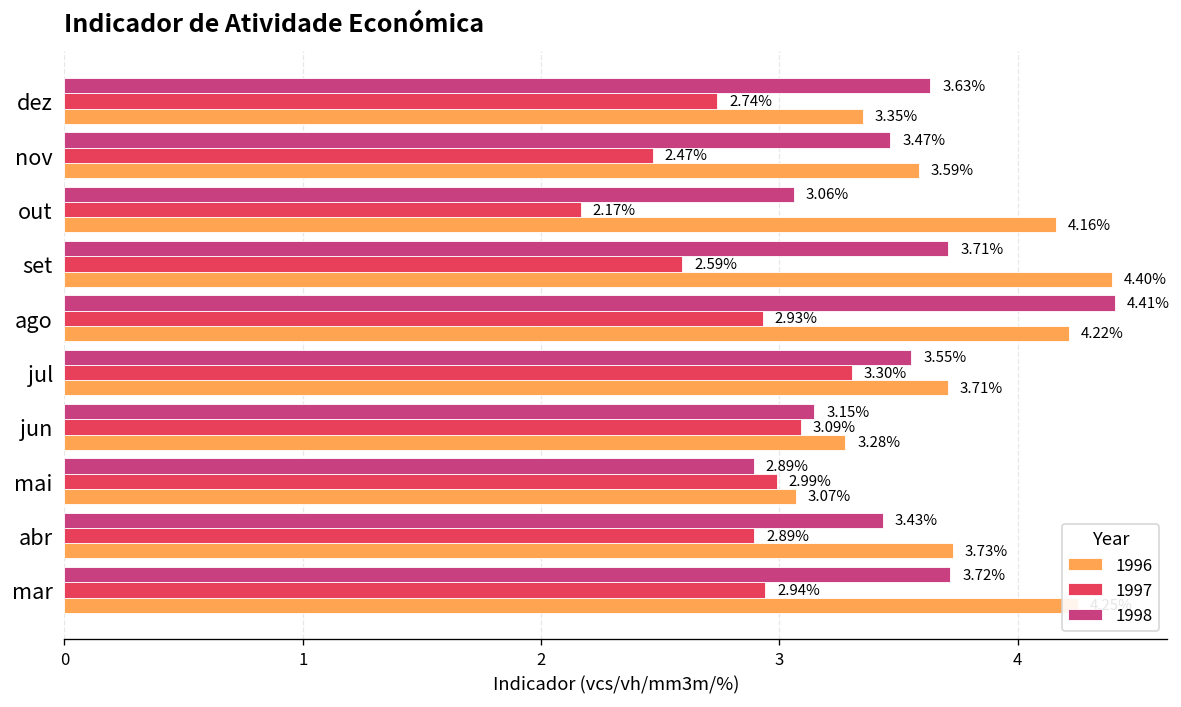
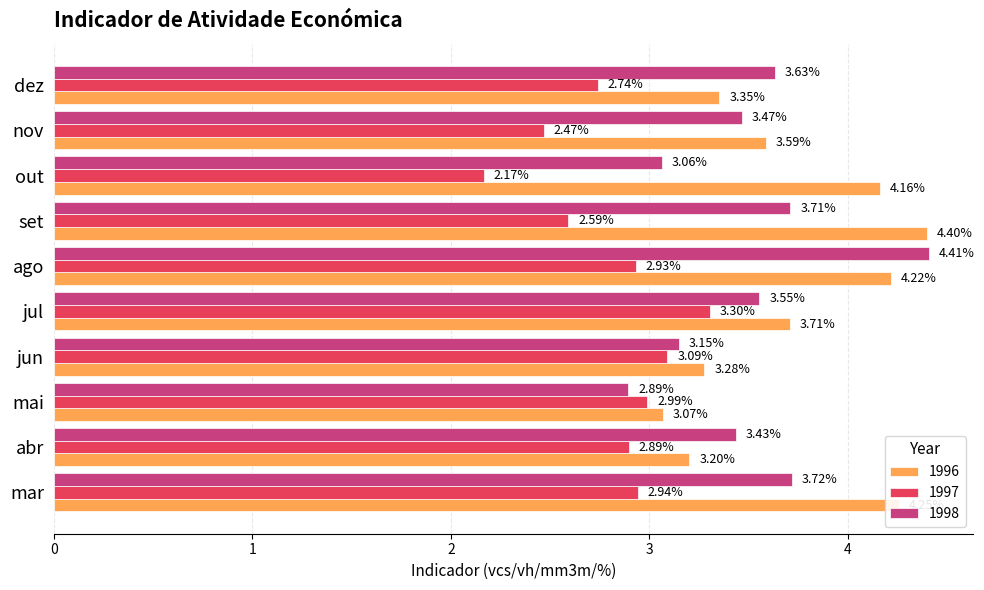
  {
    "1996": {
      "dez": "3.35%",
      "nov": "3.59%",
      "out": "4.16%",
      "set": "4.40%",
      "ago": "4.22%",
      "jul": "3.71%",
      "jun": "3.28%",
      "mai": "3.07%",
-     "abr": "3.73%"
+     "abr": "3.20%"
    }
  }
